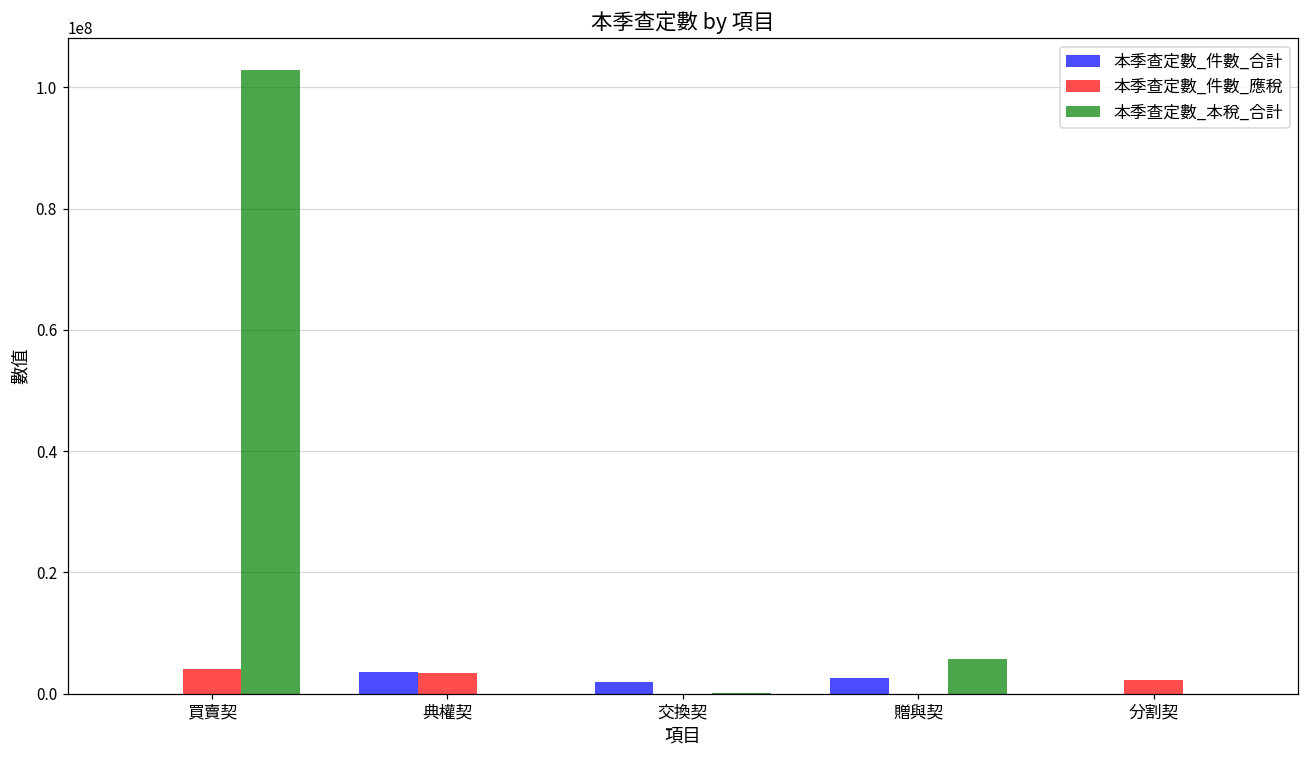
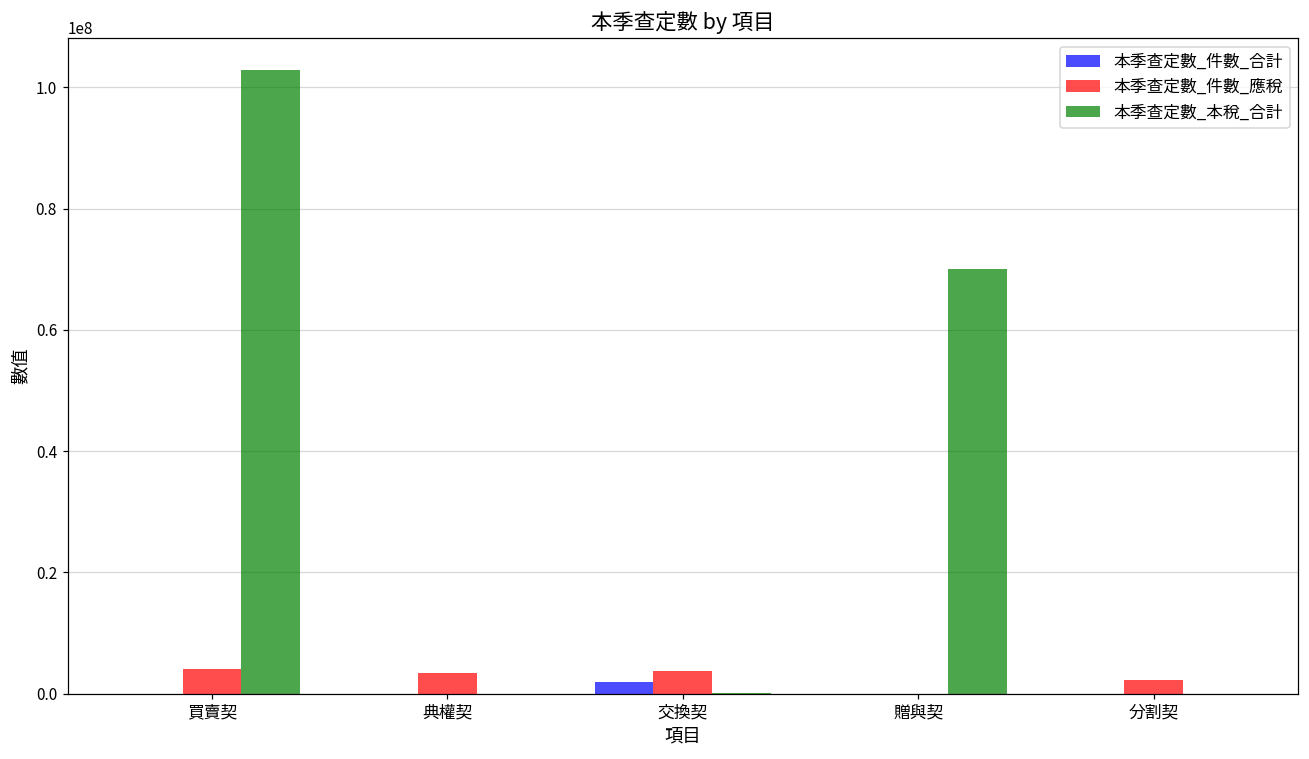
  {
    "本季查定數_件數_合計": {
-     "典權契": 4000000,
+     "典權契": 0,
      "交換契": 2000000,
-     "贈與契": 3000000
+     "贈與契": 0
    },
    "本季查定數_件數_應稅": {
      "買賣契": 4000000,
      "典權契": 3000000,
-     "交換契": 0,
+     "交換契": 4000000,
      "分割契": 2000000
    },
    "本季查定數_本稅_合計": {
      "買賣契": 103000000,
      "典權契": 0,
-     "贈與契": 6000000
+     "贈與契": 70000000
    }
  }
